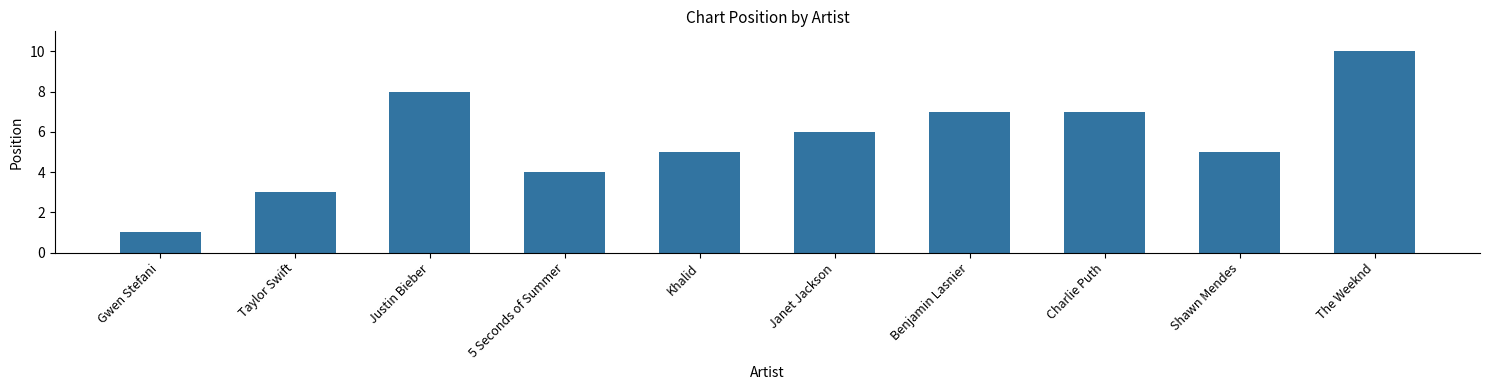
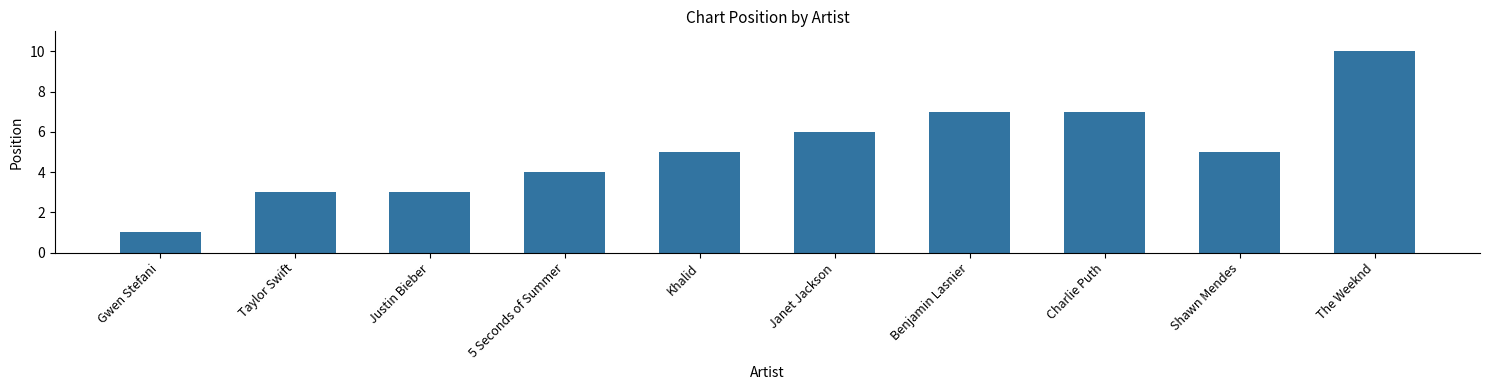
  {
    "Gwen Stefani": 1,
    "Taylor Swift": 3,
-   "Justin Bieber": 8,
+   "Justin Bieber": 3,
    "5 Seconds of Summer": 4,
    "Khalid": 5,
    "Janet Jackson": 6,
    "Benjamin Lasnier": 7,
    "Charlie Puth": 7,
    "Shawn Mendes": 5,
    "The Weeknd": 10
  }
